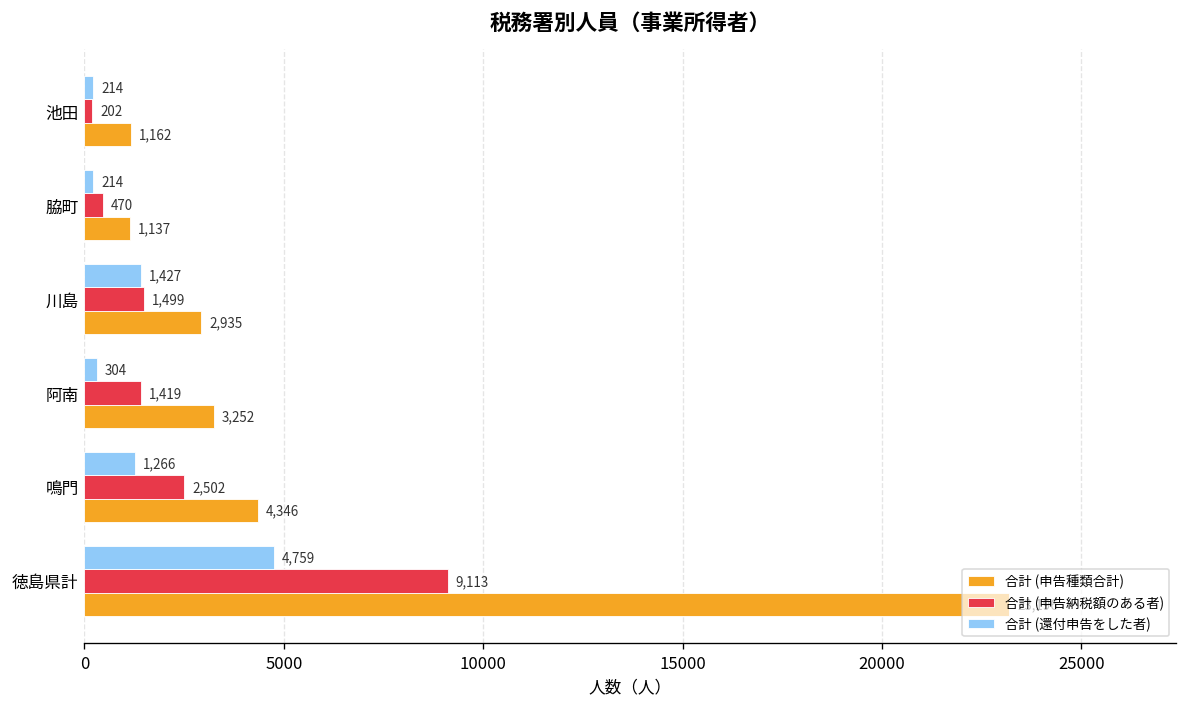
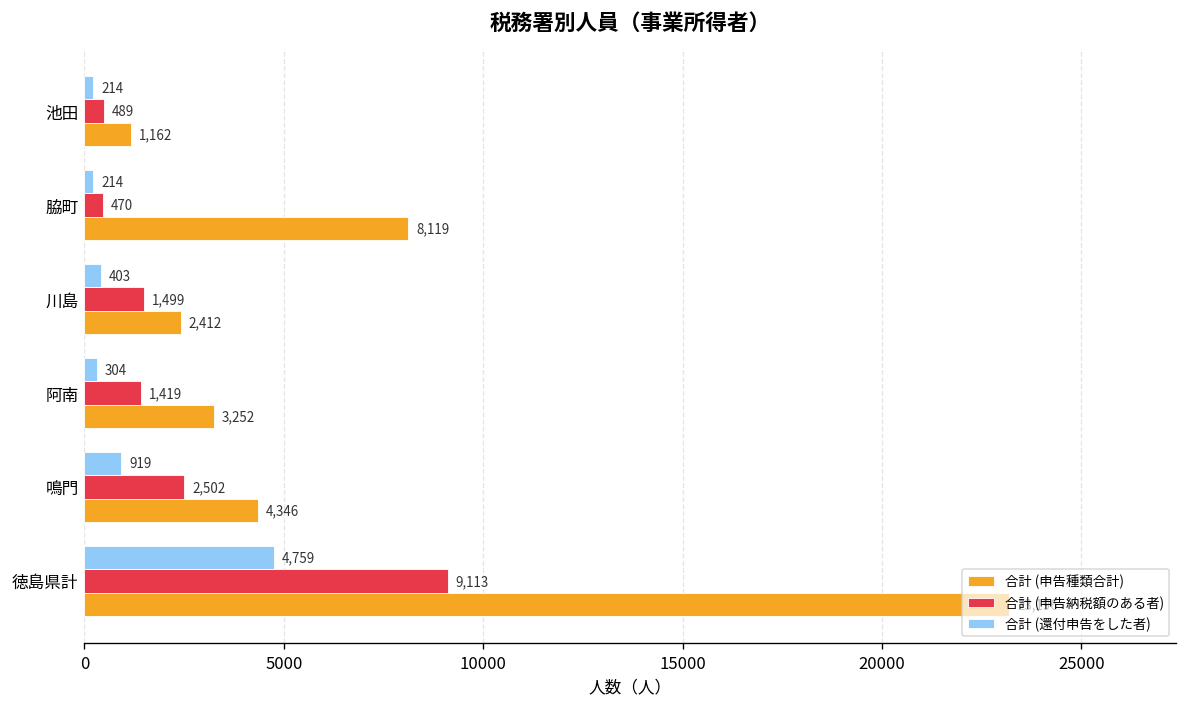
  {
    "合計 (申告種類合計)": {
      "池田": "1,162",
-     "脇町": "1,137",
-     "川島": "2,935",
+     "脇町": "8,119",
+     "川島": "2,412",
      "阿南": "3,252",
      "鳴門": "4,346"
    },
    "合計 (申告納税額のある者)": {
-     "池田": "202",
+     "池田": "489",
      "脇町": "470",
      "川島": "1,499",
      "阿南": "1,419",
      "鳴門": "2,502",
      "徳島県計": "9,113"
    },
    "合計 (還付申告をした者)": {
      "池田": "214",
      "脇町": "214",
-     "川島": "1,427",
+     "川島": "403",
      "阿南": "304",
-     "鳴門": "1,266",
+     "鳴門": "919",
      "徳島県計": "4,759"
    }
  }
